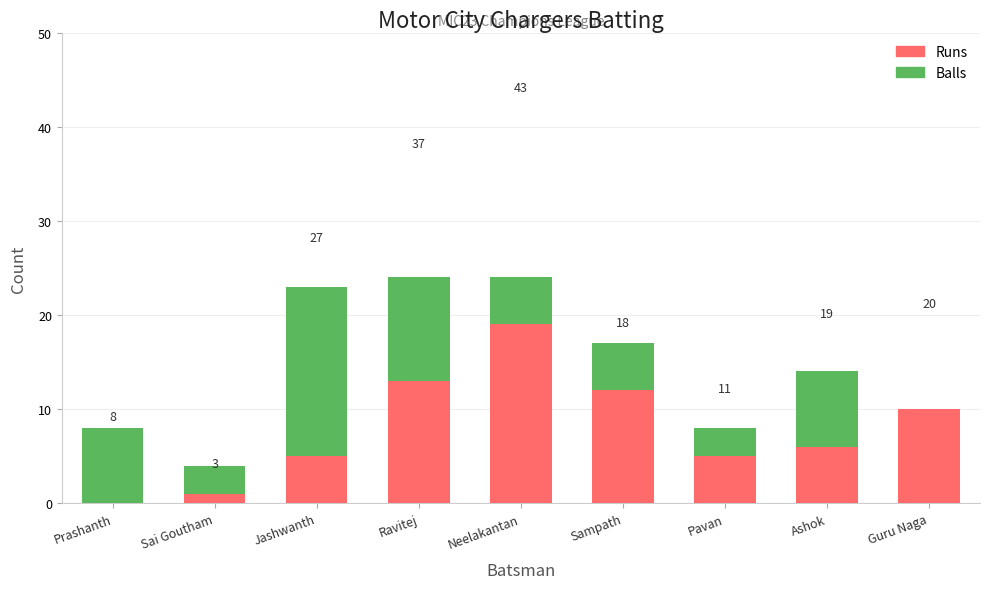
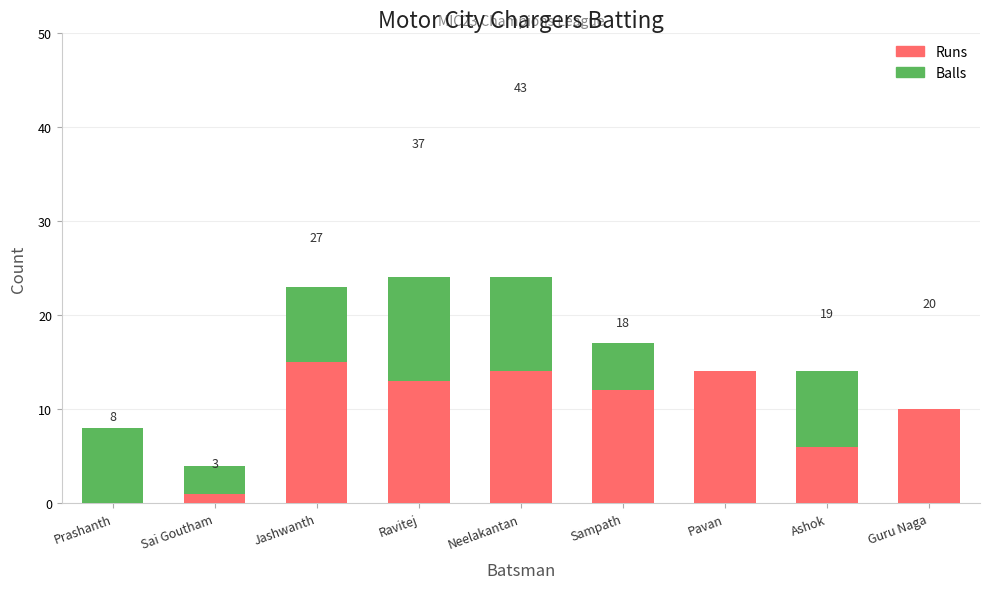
  {
    "Balls": {
      "Jashwanth": 23,
      "Ravitej": 24,
      "Neelakantan": 24,
-     "Pavan": 8,
+     "Pavan": 6,
      "Ashok": 14,
      "Guru Naga": 10
    },
    "Runs": {
      "Prashanth": 0,
-     "Jashwanth": 5,
-     "Neelakantan": 19,
-     "Pavan": 5,
+     "Jashwanth": 15,
+     "Neelakantan": 14,
+     "Pavan": 14,
      "Guru Naga": 10
    }
  }
